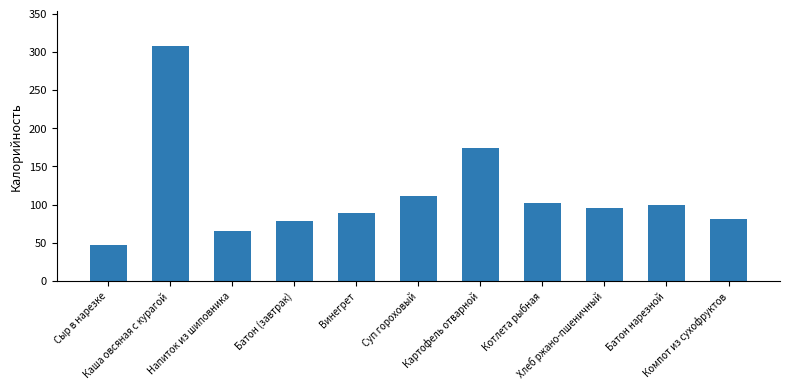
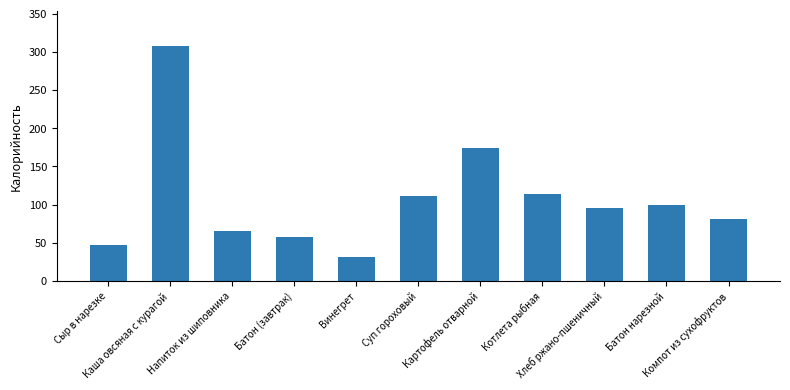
  {
    "Сыр в нарезке": 50,
    "Каша овсяная с курагой": 310,
    "Напиток из шиповника": 70,
-   "Батон (завтрак)": 80,
-   "Винегрет": 90,
+   "Батон (завтрак)": 60,
+   "Винегрет": 30,
    "Суп гороховый": 110,
    "Картофель отварной": 170,
-   "Котлета рыбная": 100,
+   "Котлета рыбная": 110,
    "Хлеб ржано-пшеничный": 100,
    "Батон нарезной": 100,
    "Компот из сухофруктов": 80
  }
